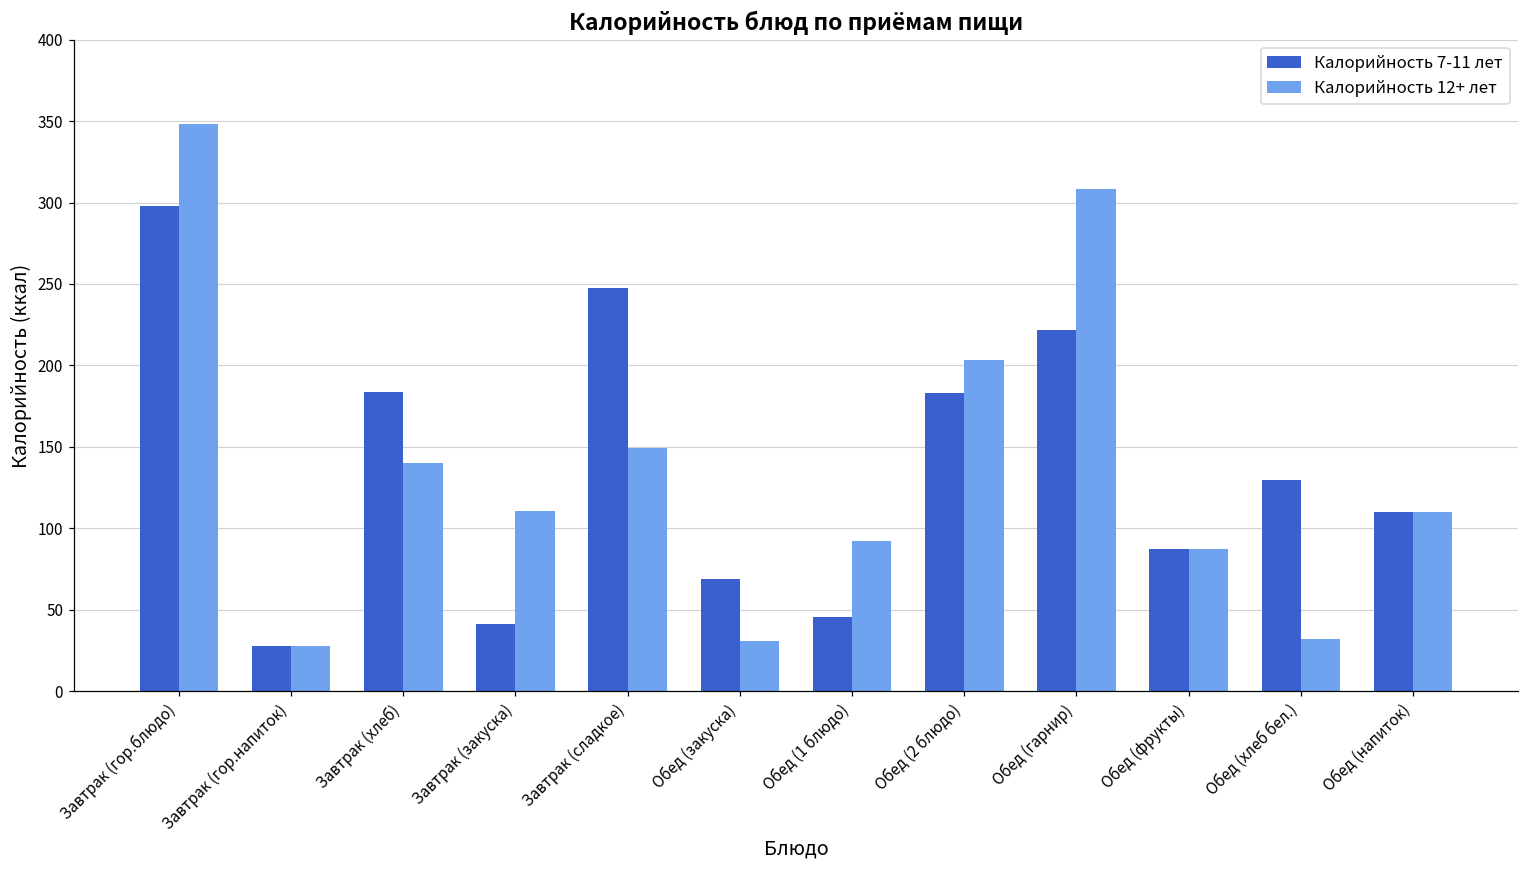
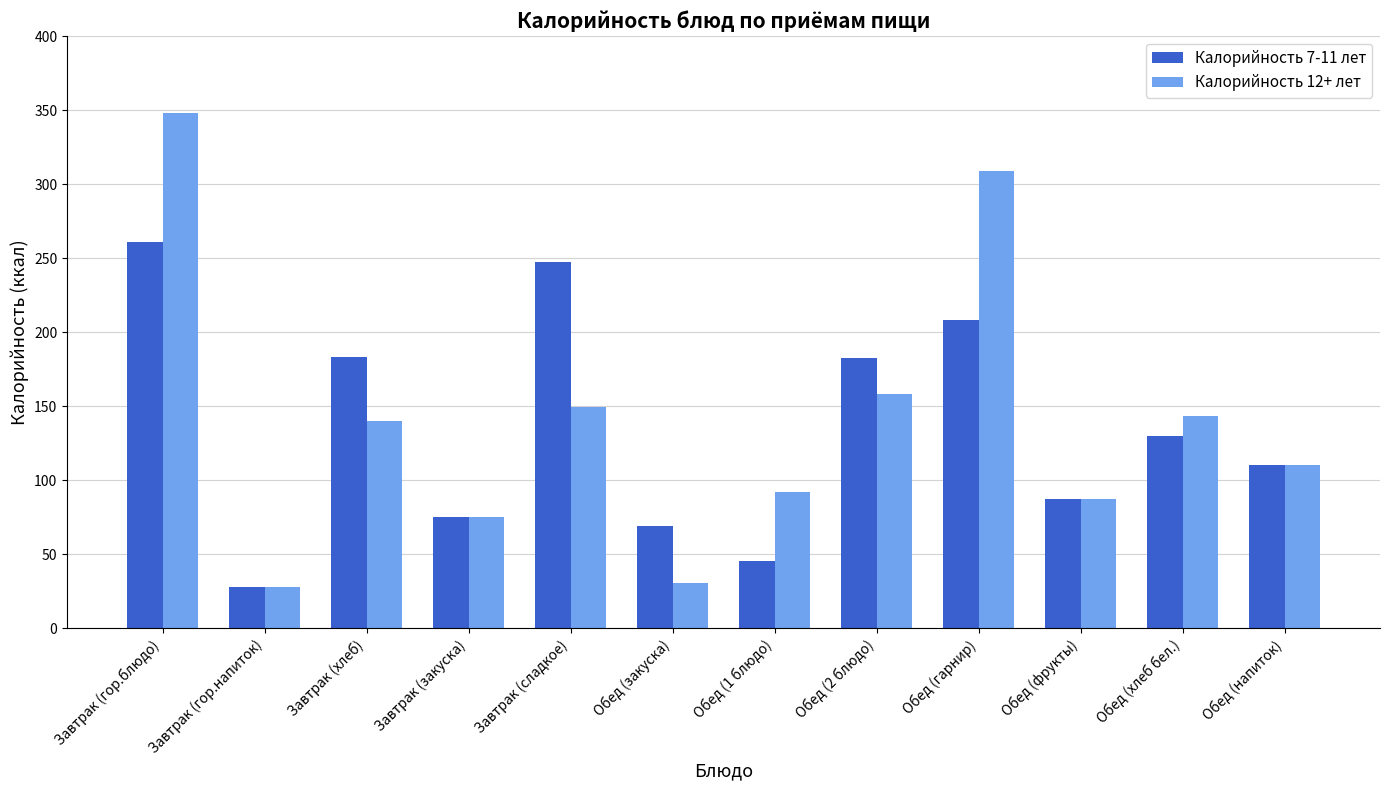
  {
    "Калорийность 7-11 лет": {
-     "Завтрак (гор.блюдо)": 298,
+     "Завтрак (гор.блюдо)": 261,
      "Завтрак (гор.напиток)": 28,
      "Завтрак (хлеб)": 183,
-     "Завтрак (закуска)": 42,
+     "Завтрак (закуска)": 75,
      "Завтрак (сладкое)": 247,
      "Обед (закуска)": 69,
      "Обед (1 блюдо)": 45,
      "Обед (2 блюдо)": 183,
-     "Обед (гарнир)": 222,
+     "Обед (гарнир)": 208,
      "Обед (фрукты)": 87,
      "Обед (хлеб бел.)": 130,
      "Обед (напиток)": 110
    },
    "Калорийность 12+ лет": {
      "Завтрак (гор.блюдо)": 348,
      "Завтрак (гор.напиток)": 28,
      "Завтрак (хлеб)": 140,
-     "Завтрак (закуска)": 111,
+     "Завтрак (закуска)": 75,
      "Завтрак (сладкое)": 149,
      "Обед (закуска)": 31,
      "Обед (1 блюдо)": 92,
-     "Обед (2 блюдо)": 203,
+     "Обед (2 блюдо)": 158,
      "Обед (гарнир)": 309,
      "Обед (фрукты)": 87,
-     "Обед (хлеб бел.)": 32,
+     "Обед (хлеб бел.)": 144,
      "Обед (напиток)": 110
    }
  }
